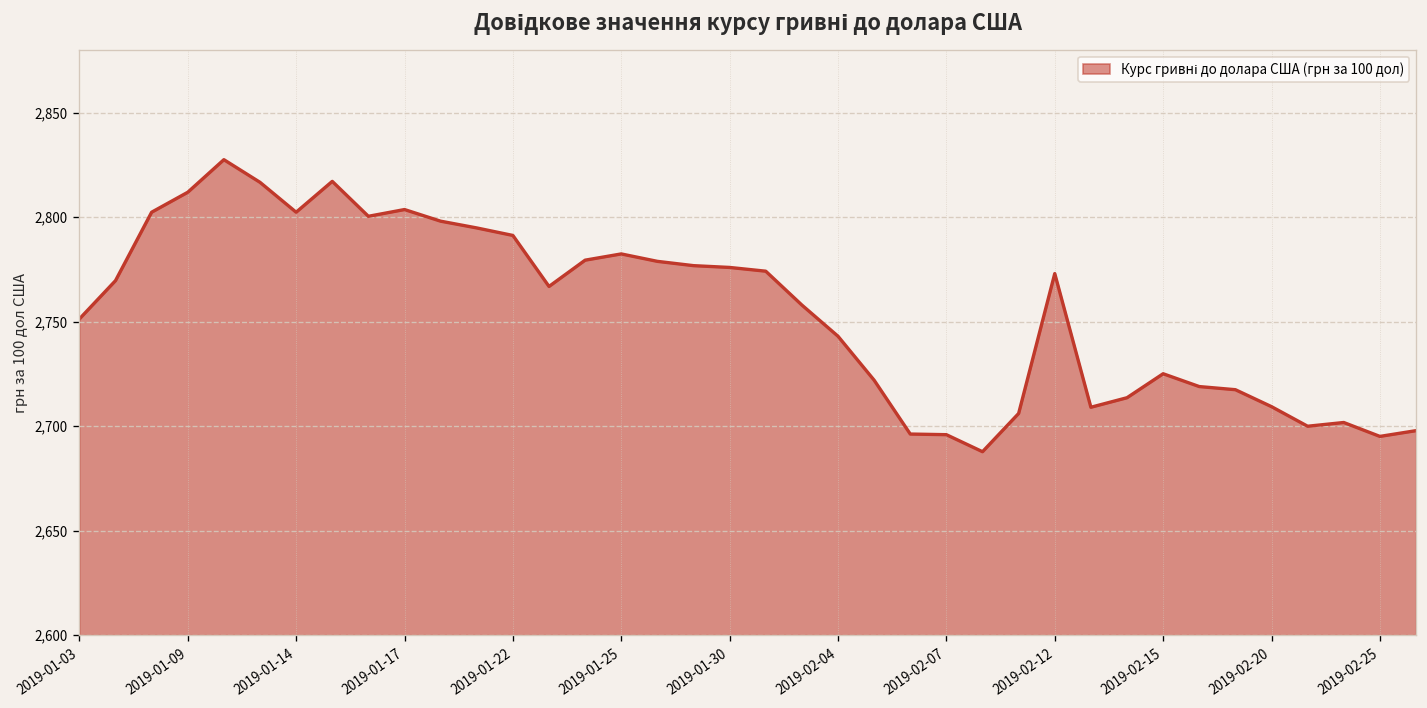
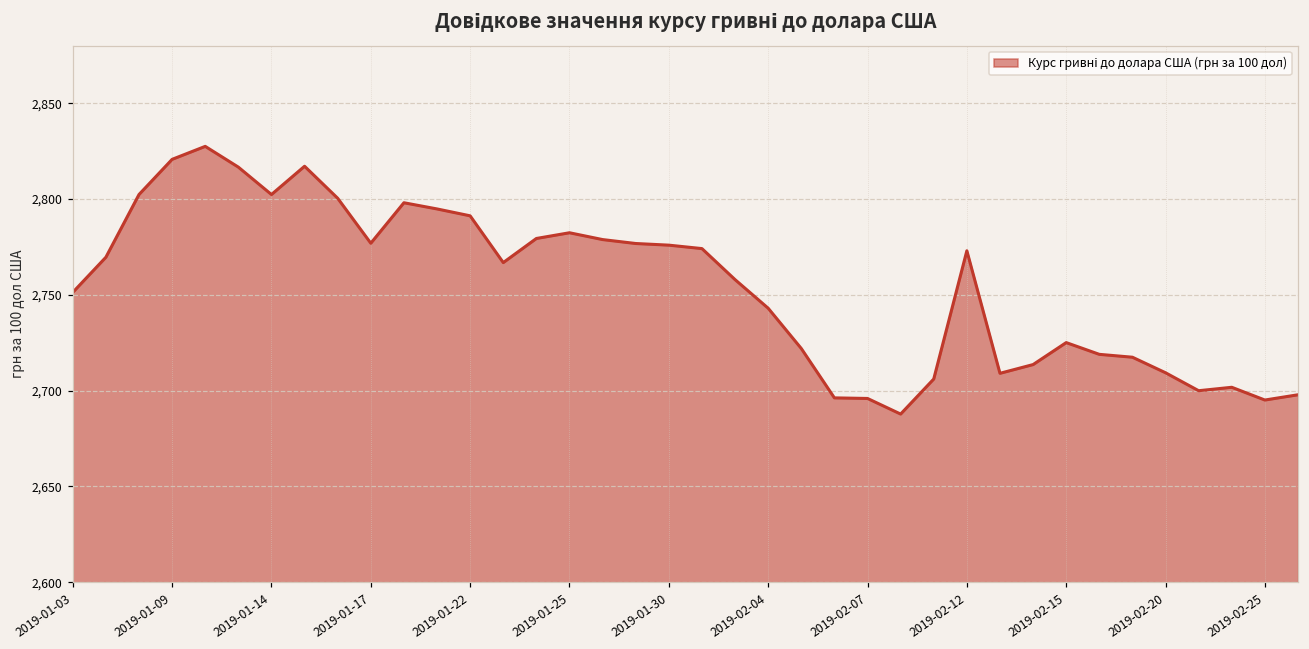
  {
    "2019-01-03": "2,751",
-   "2019-01-09": "2,812",
+   "2019-01-09": "2,821",
    "2019-01-14": "2,802",
-   "2019-01-17": "2,804",
+   "2019-01-17": "2,777",
    "2019-01-22": "2,791",
    "2019-01-25": "2,782",
    "2019-01-30": "2,776",
    "2019-02-04": "2,743",
    "2019-02-07": "2,696",
    "2019-02-12": "2,773",
    "2019-02-15": "2,725",
    "2019-02-20": "2,709",
    "2019-02-25": "2,695"
  }
